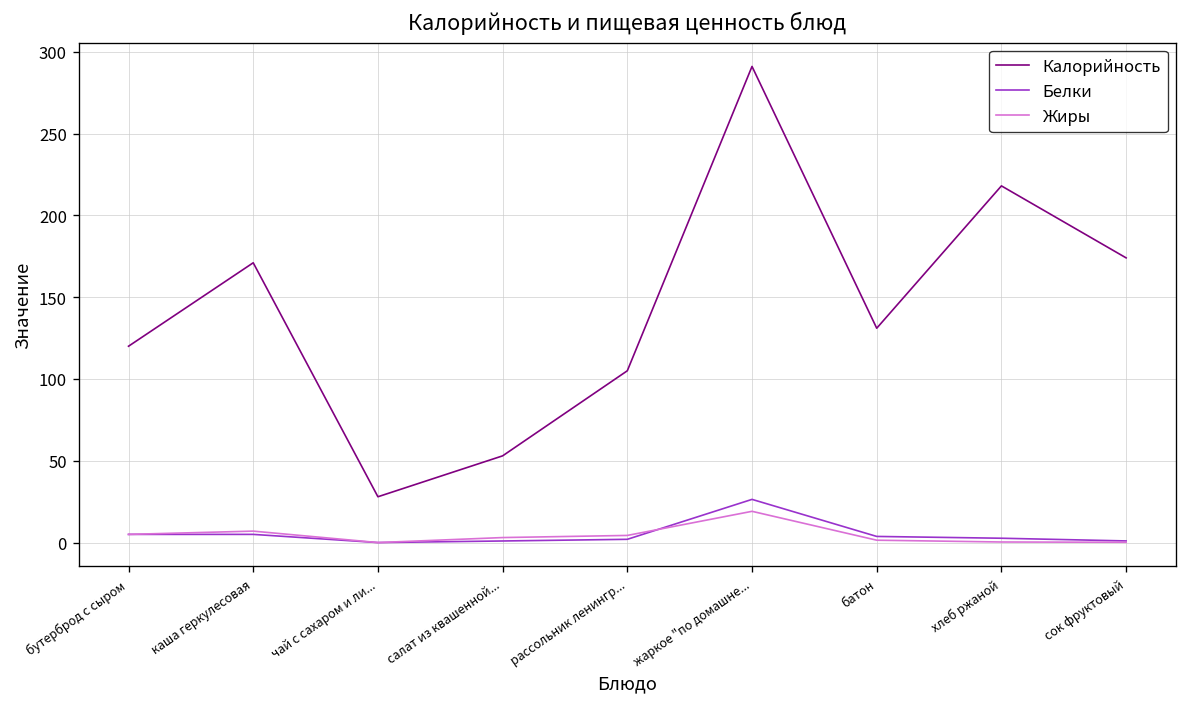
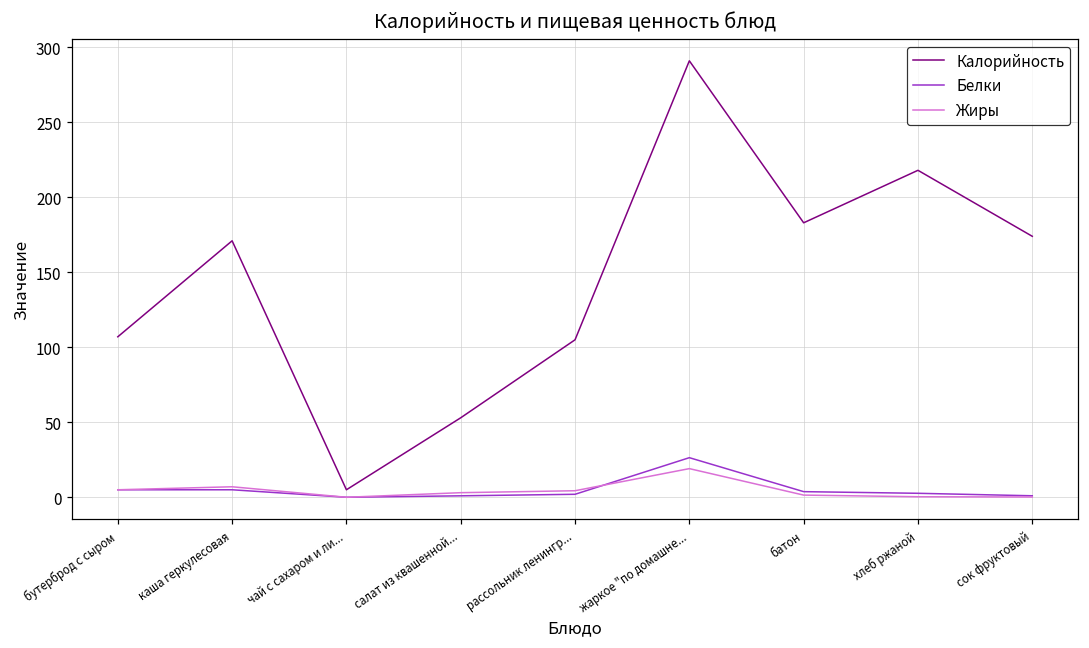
  {
    "Калорийность": {
-     "бутерброд с сыром": 120,
+     "бутерброд с сыром": 107,
      "каша геркулесовая": 171,
-     "чай с сахаром и ли...": 28,
+     "чай с сахаром и ли...": 5,
      "салат из квашенной...": 53,
      "рассольник ленингр...": 105,
      "жаркое \"по домашне...": 291,
-     "батон": 131,
+     "батон": 183,
      "хлеб ржаной": 218,
      "сок фруктовый": 174
    },
    "Белки": {
      "каша геркулесовая": 5,
      "салат из квашенной...": 1,
      "рассольник ленингр...": 2,
      "жаркое \"по домашне...": 26,
      "батон": 4,
      "хлеб ржаной": 3
    },
    "Жиры": {
      "каша геркулесовая": 7,
      "салат из квашенной...": 3,
      "рассольник ленингр...": 4,
      "жаркое \"по домашне...": 19,
      "батон": 1,
      "хлеб ржаной": 0
    }
  }
